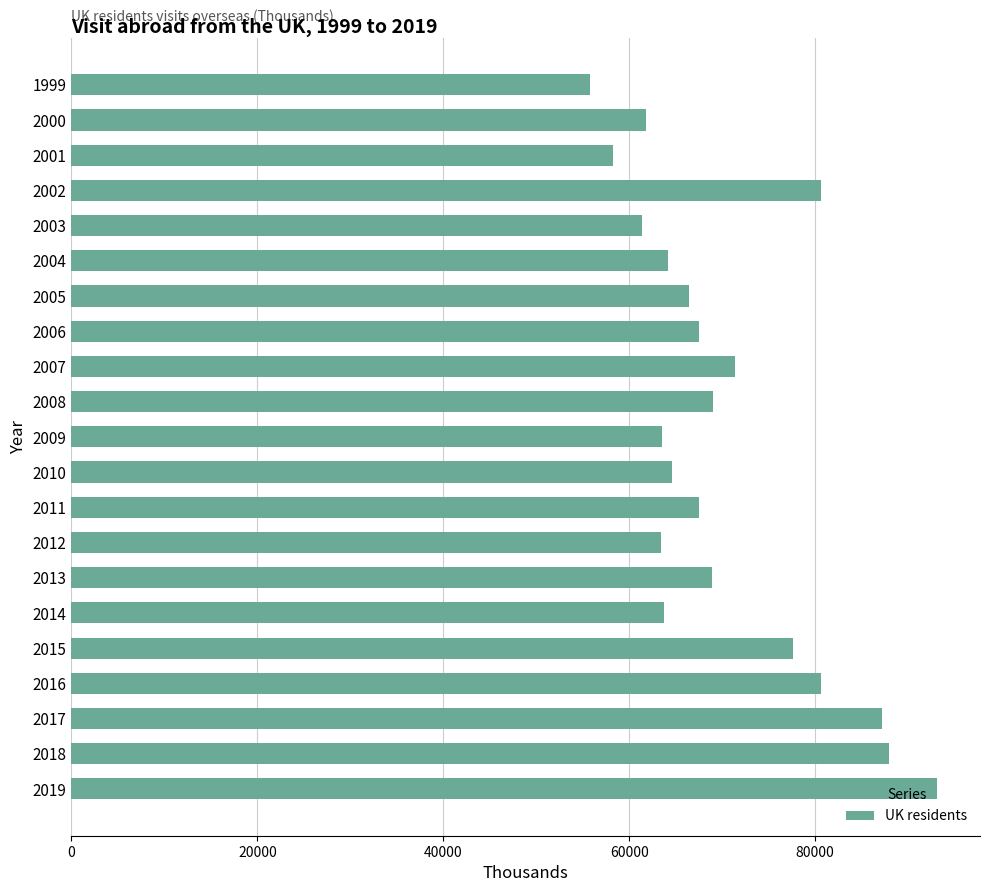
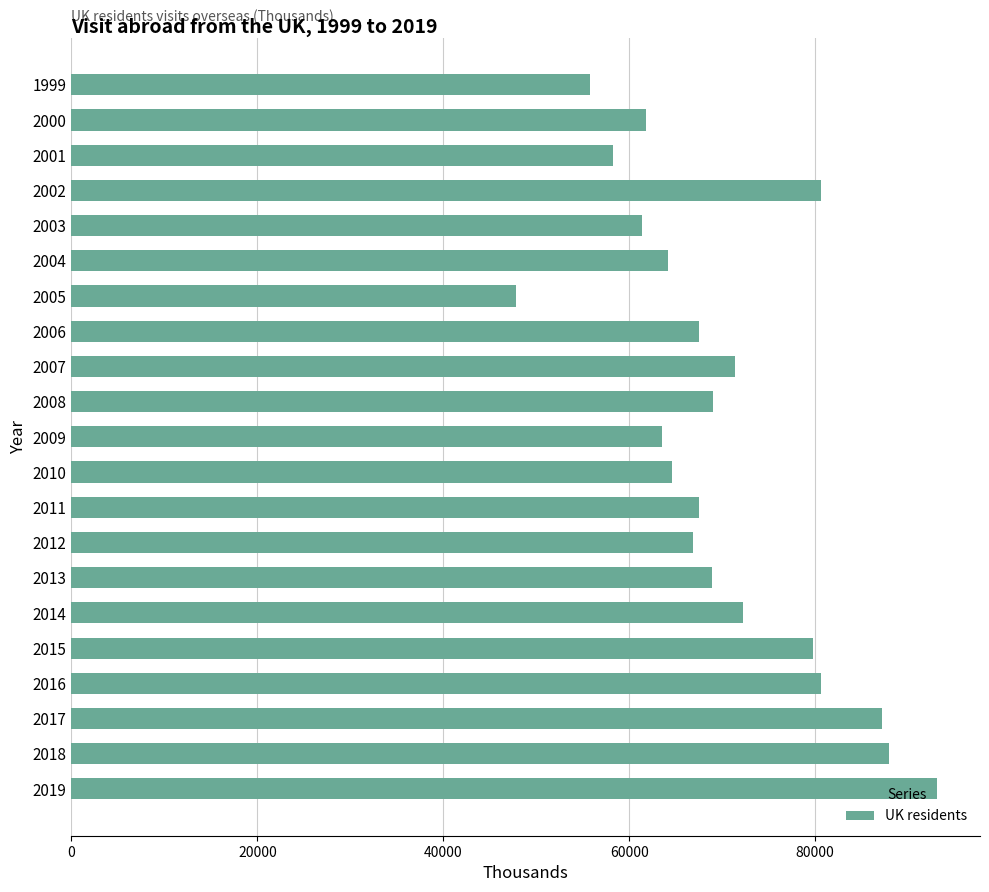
  {
    "1999": 56000,
    "2000": 62000,
    "2001": 58000,
    "2002": 81000,
    "2003": 61000,
    "2004": 64000,
-   "2005": 66000,
+   "2005": 48000,
    "2006": 68000,
    "2007": 71000,
    "2008": 69000,
    "2009": 64000,
    "2010": 65000,
    "2011": 67000,
-   "2012": 63000,
+   "2012": 67000,
    "2013": 69000,
-   "2014": 64000,
-   "2015": 78000,
+   "2014": 72000,
+   "2015": 80000,
    "2016": 81000,
    "2017": 87000,
    "2018": 88000,
    "2019": 93000
  }
